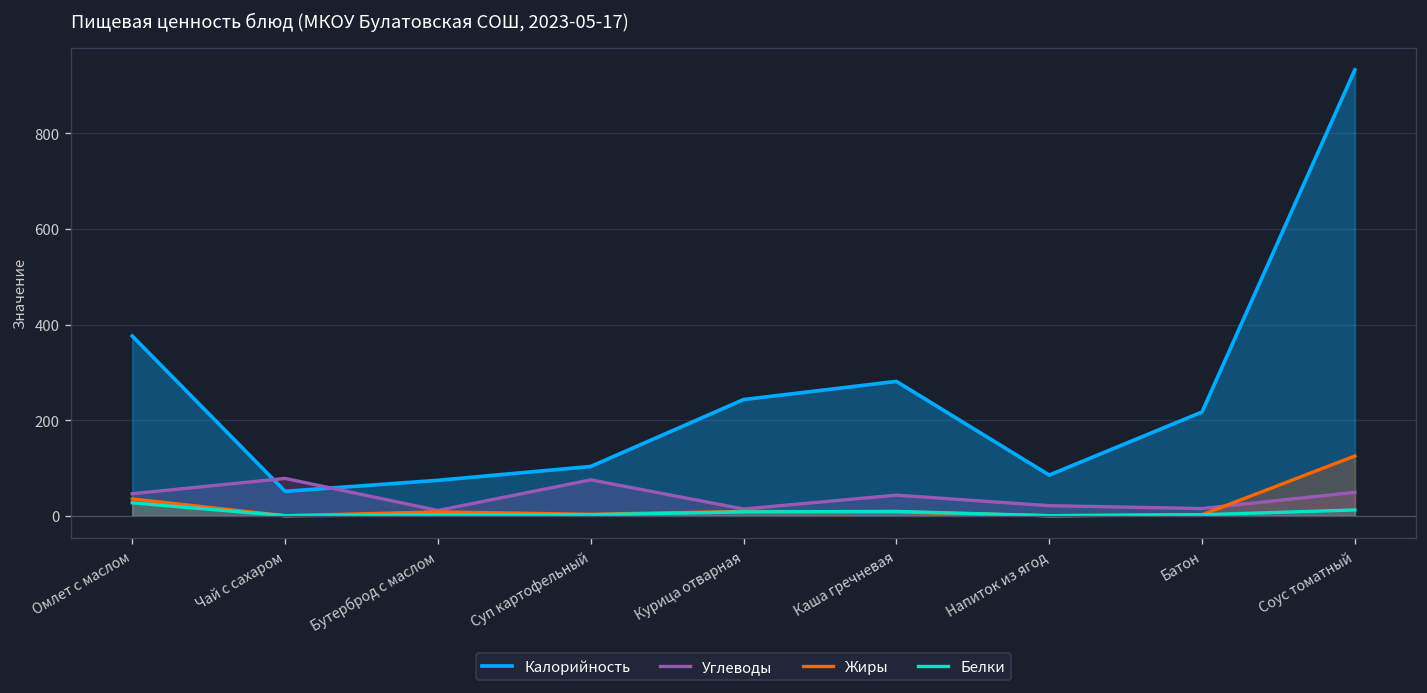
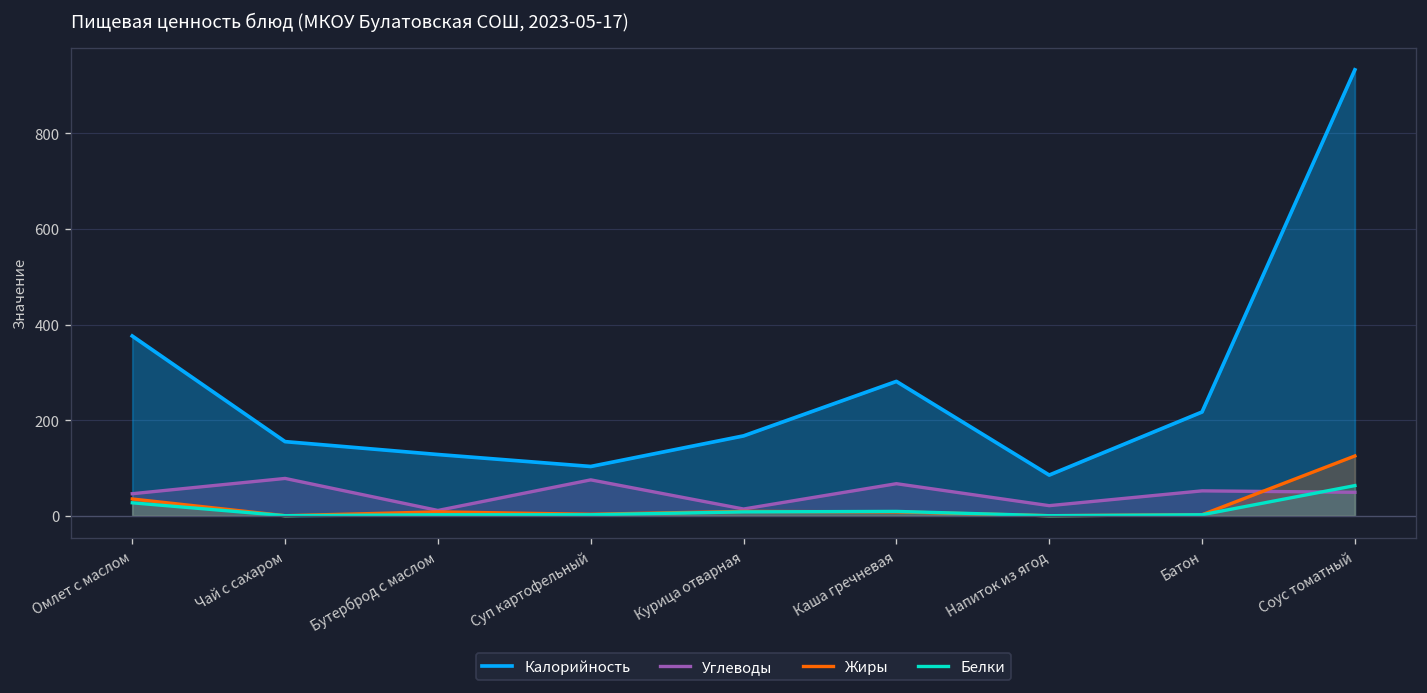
  {
    "Калорийность": {
      "Омлет с маслом": 380,
-     "Чай с сахаром": 50,
-     "Бутерброд с маслом": 70,
+     "Чай с сахаром": 160,
+     "Бутерброд с маслом": 130,
      "Суп картофельный": 100,
-     "Курица отварная": 240,
+     "Курица отварная": 170,
      "Каша гречневая": 280,
      "Напиток из ягод": 90,
      "Батон": 220,
      "Соус томатный": 930
    },
    "Углеводы": {
      "Омлет с маслом": 50,
      "Чай с сахаром": 80,
      "Суп картофельный": 80,
-     "Каша гречневая": 40,
+     "Каша гречневая": 70,
      "Напиток из ягод": 20,
-     "Батон": 20,
+     "Батон": 50,
      "Соус томатный": 50
    },
    "Жиры": {
      "Омлет с маслом": 40,
      "Соус томатный": 130
    },
    "Белки": {
      "Омлет с маслом": 30,
-     "Соус томатный": 10
+     "Соус томатный": 60
    }
  }
